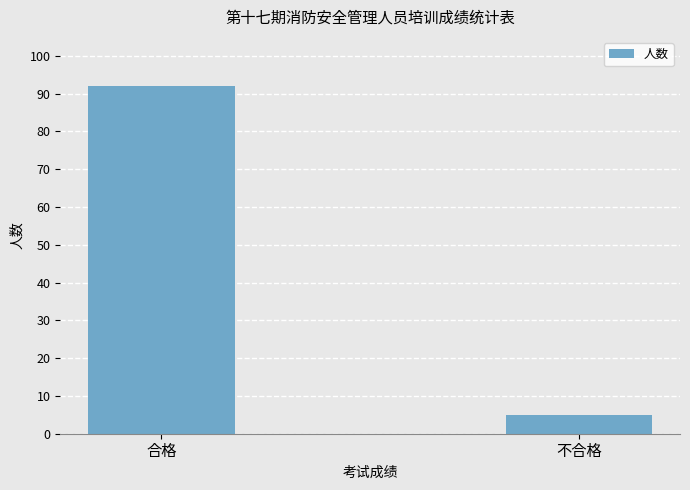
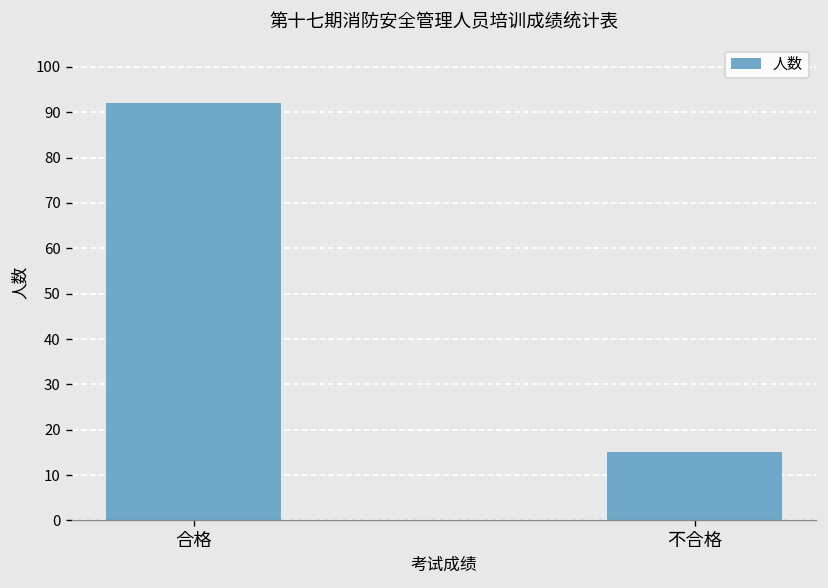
  {
    "合格": 92,
-   "不合格": 5
+   "不合格": 15
  }
